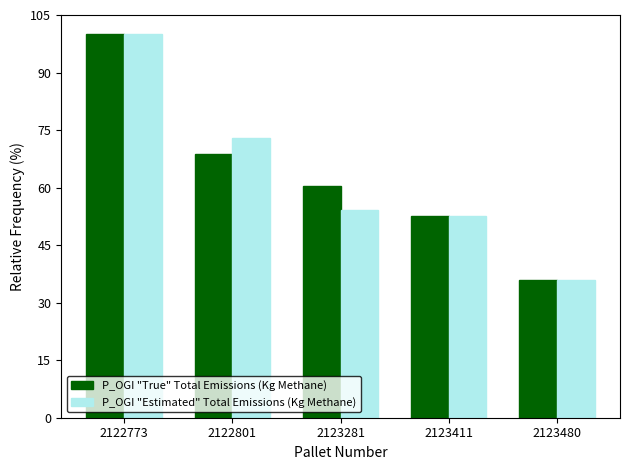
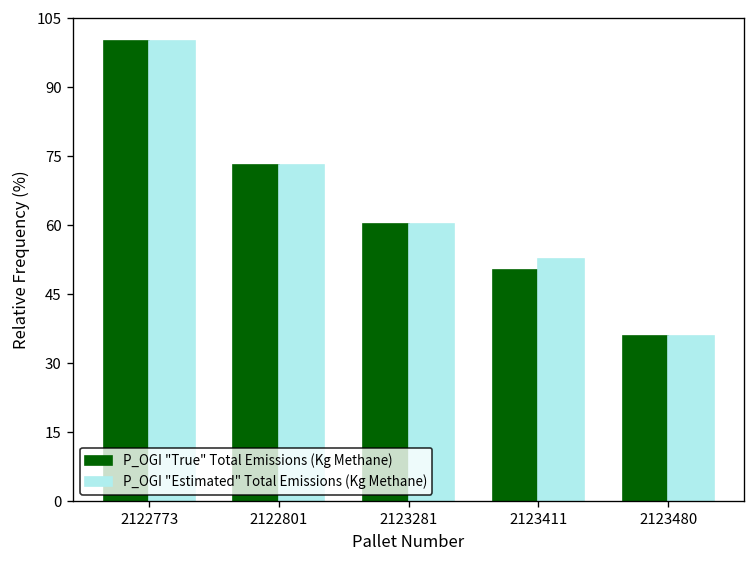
  {
    "P_OGI \"True\" Total Emissions (Kg Methane)": {
      "2122773": 100,
-     "2122801": 69,
+     "2122801": 73,
      "2123281": 60,
-     "2123411": 53,
+     "2123411": 50,
      "2123480": 36
    },
    "P_OGI \"Estimated\" Total Emissions (Kg Methane)": {
      "2122773": 100,
      "2122801": 73,
-     "2123281": 54,
+     "2123281": 60,
      "2123411": 53,
      "2123480": 36
    }
  }
